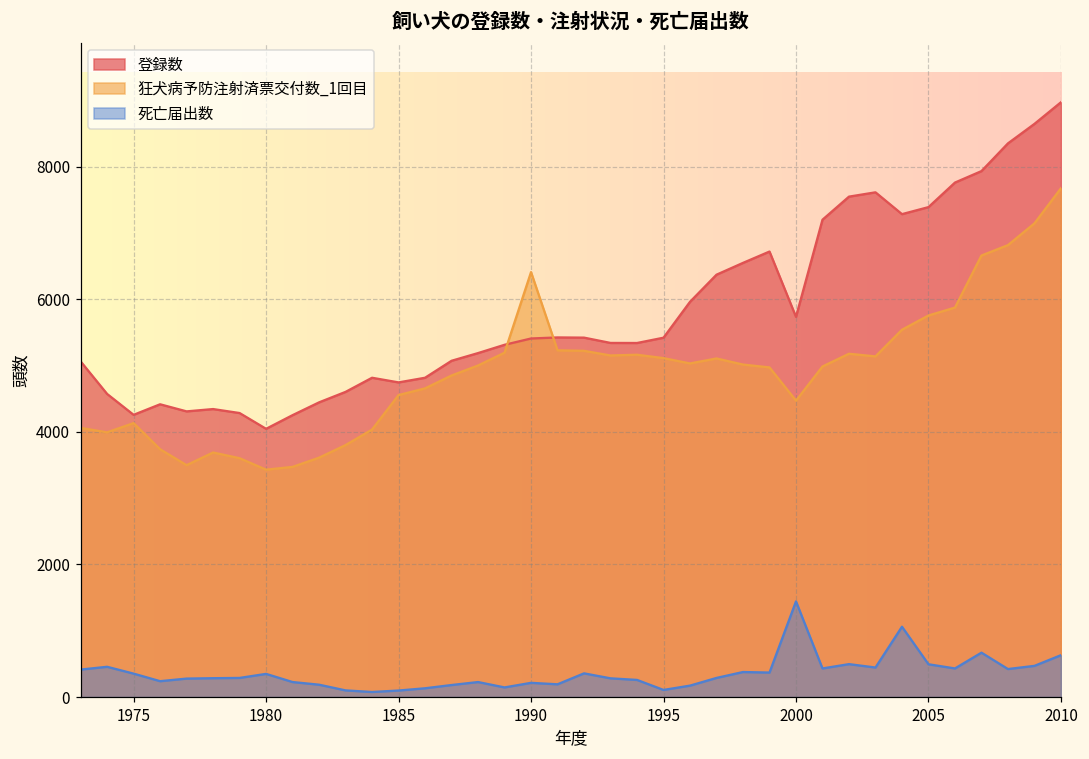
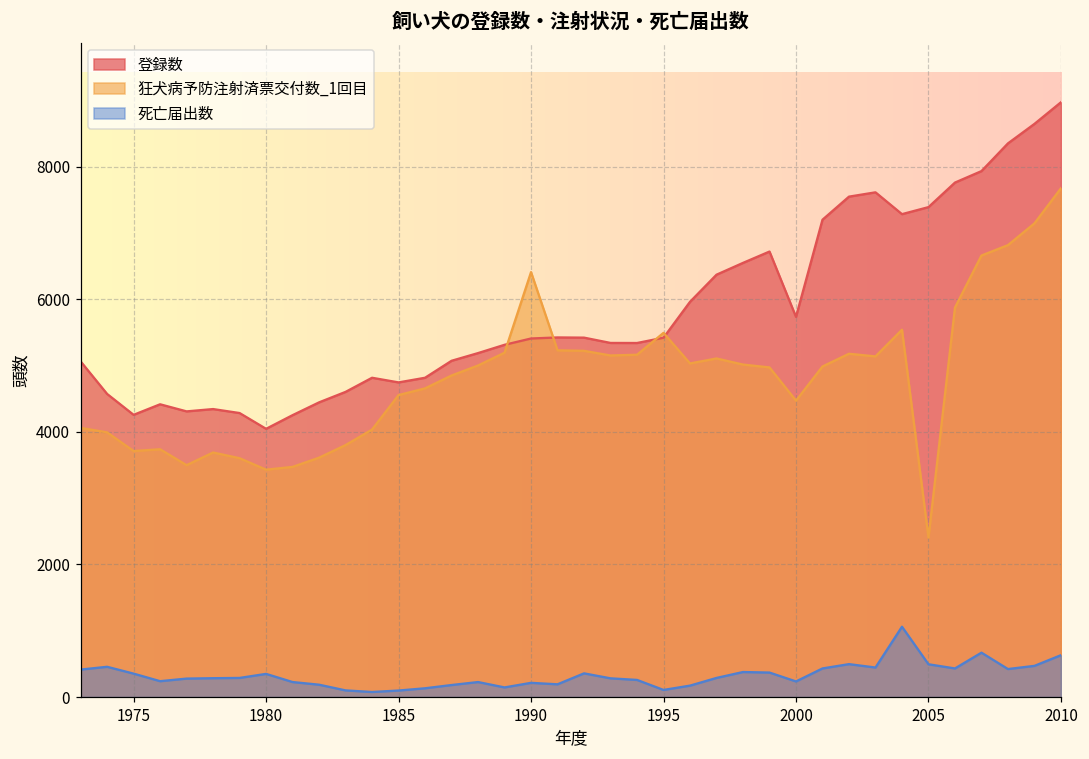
  {
    "登録数": {
      "1975": 4300,
      "1980": 4000,
      "1985": 4700,
      "1990": 5400,
      "1995": 5400,
      "2000": 5700,
      "2005": 7400,
      "2010": 9000
    },
    "狂犬病予防注射済票交付数_1回目": {
-     "1975": 4100,
+     "1975": 3700,
      "1980": 3400,
      "1985": 4600,
      "1990": 6400,
-     "1995": 5100,
+     "1995": 5500,
      "2000": 4500,
-     "2005": 5800,
+     "2005": 2400,
      "2010": 7700
    },
    "死亡届出数": {
      "1975": 400,
      "1980": 400,
      "1985": 100,
      "1990": 200,
      "1995": 100,
-     "2000": 1400,
+     "2000": 200,
      "2005": 500,
      "2010": 600
    }
  }
